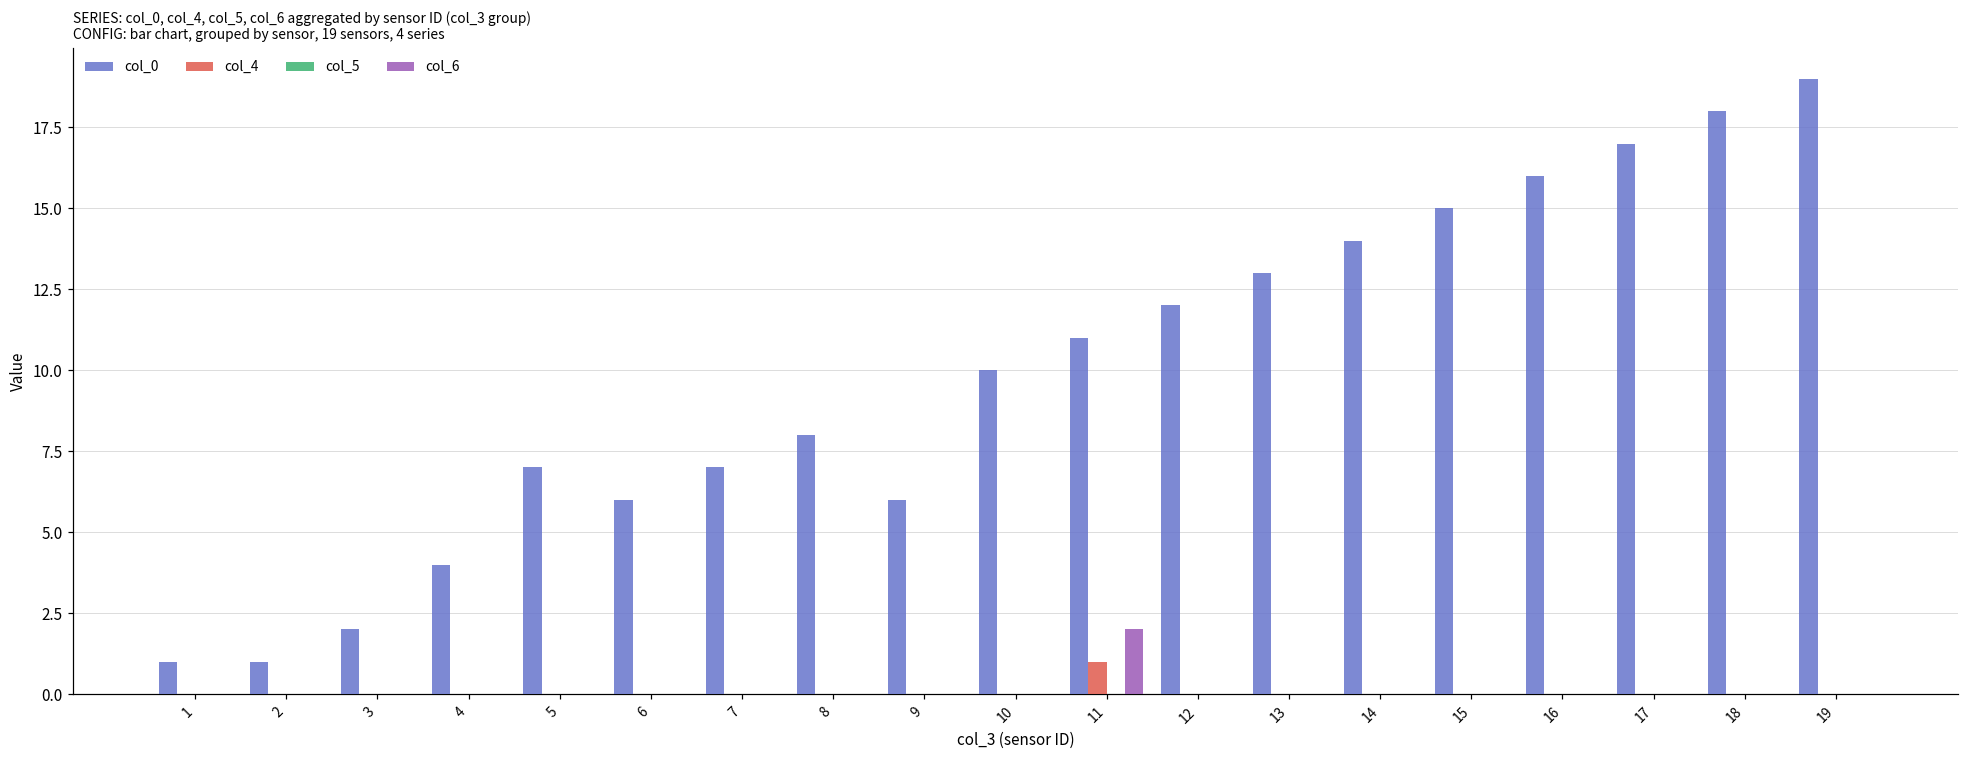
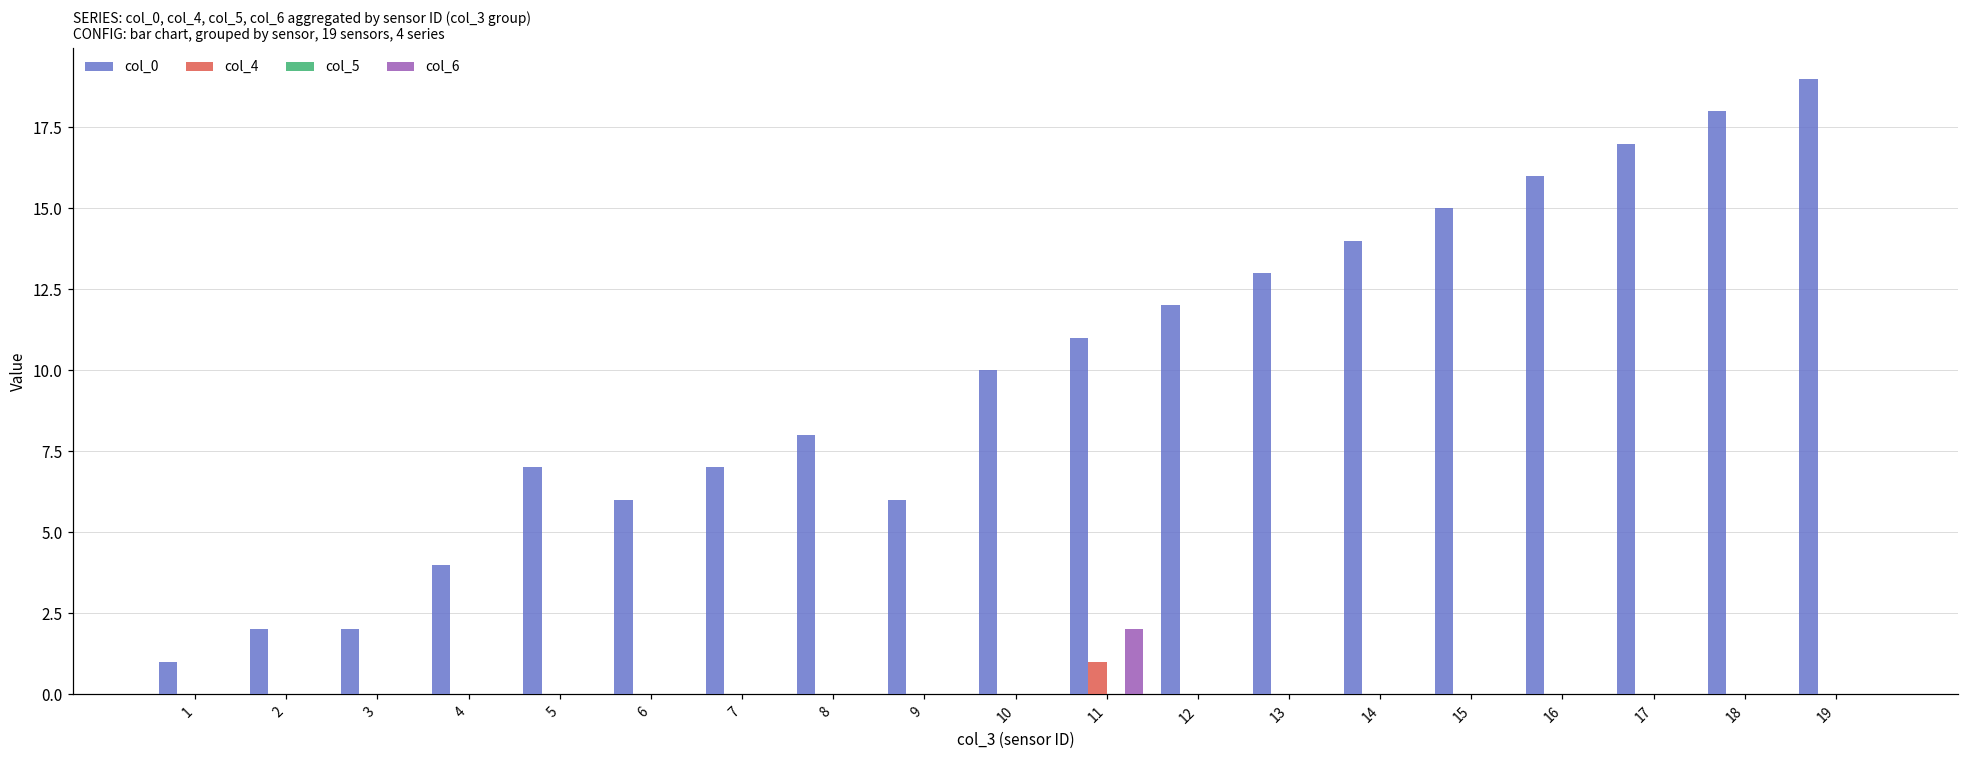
  {
    "col_0": {
      "1": 1,
-     "2": 1,
+     "2": 2,
      "3": 2,
      "4": 4,
      "5": 7,
      "6": 6,
      "7": 7,
      "8": 8,
      "9": 6,
      "10": 10,
      "11": 11,
      "12": 12,
      "13": 13,
      "14": 14,
      "15": 15,
      "16": 16,
      "17": 17,
      "18": 18,
      "19": 19
    },
    "col_4": {
      "1": 0,
      "2": 0,
      "3": 0,
      "4": 0,
      "5": 0,
      "6": 0,
      "7": 0,
      "8": 0,
      "9": 0,
      "10": 0,
      "11": 1,
      "12": 0,
      "13": 0,
      "14": 0,
      "15": 0,
      "16": 0,
      "17": 0,
      "18": 0,
      "19": 0
    },
    "col_5": {
      "1": 0,
      "2": 0,
      "3": 0,
      "4": 0,
      "5": 0,
      "6": 0,
      "7": 0,
      "8": 0,
      "9": 0,
      "10": 0,
      "11": 0,
      "12": 0,
      "13": 0,
      "14": 0,
      "15": 0,
      "16": 0,
      "17": 0,
      "18": 0,
      "19": 0
    },
    "col_6": {
      "1": 0,
      "2": 0,
      "3": 0,
      "4": 0,
      "5": 0,
      "6": 0,
      "7": 0,
      "8": 0,
      "9": 0,
      "10": 0,
      "11": 2,
      "12": 0,
      "13": 0,
      "14": 0,
      "15": 0,
      "16": 0,
      "17": 0,
      "18": 0,
      "19": 0
    }
  }
